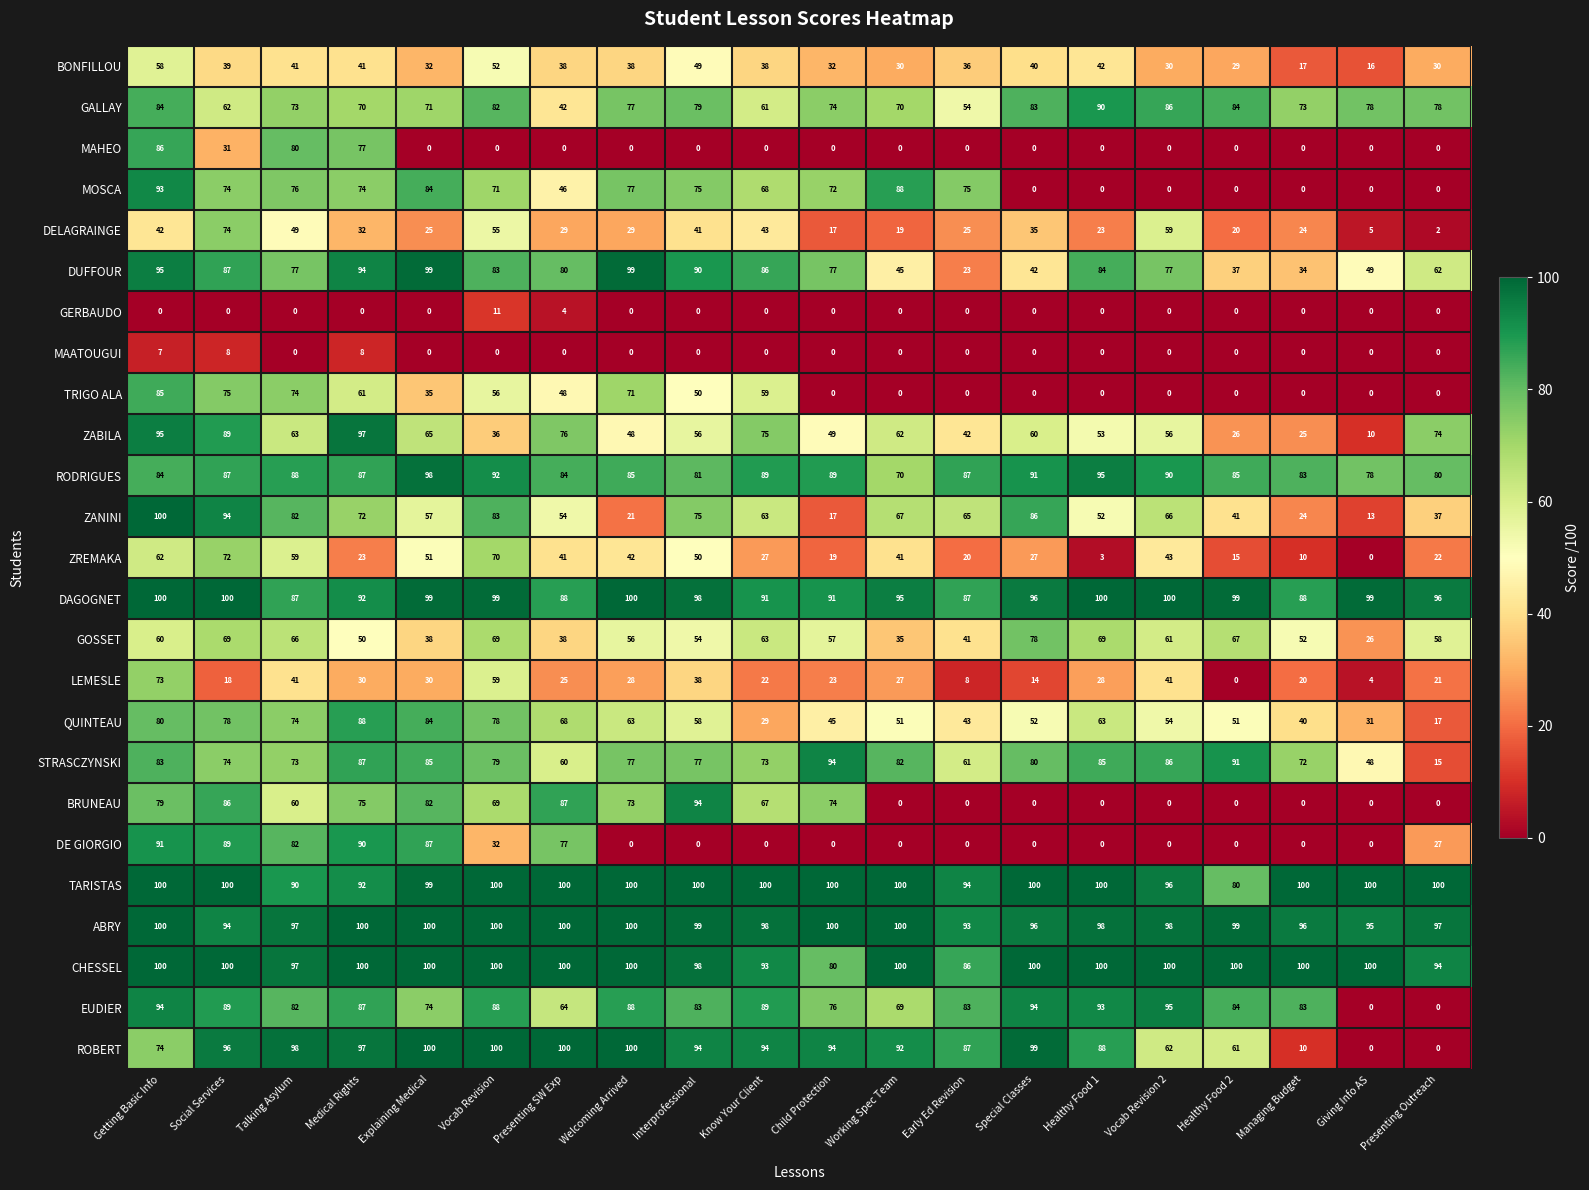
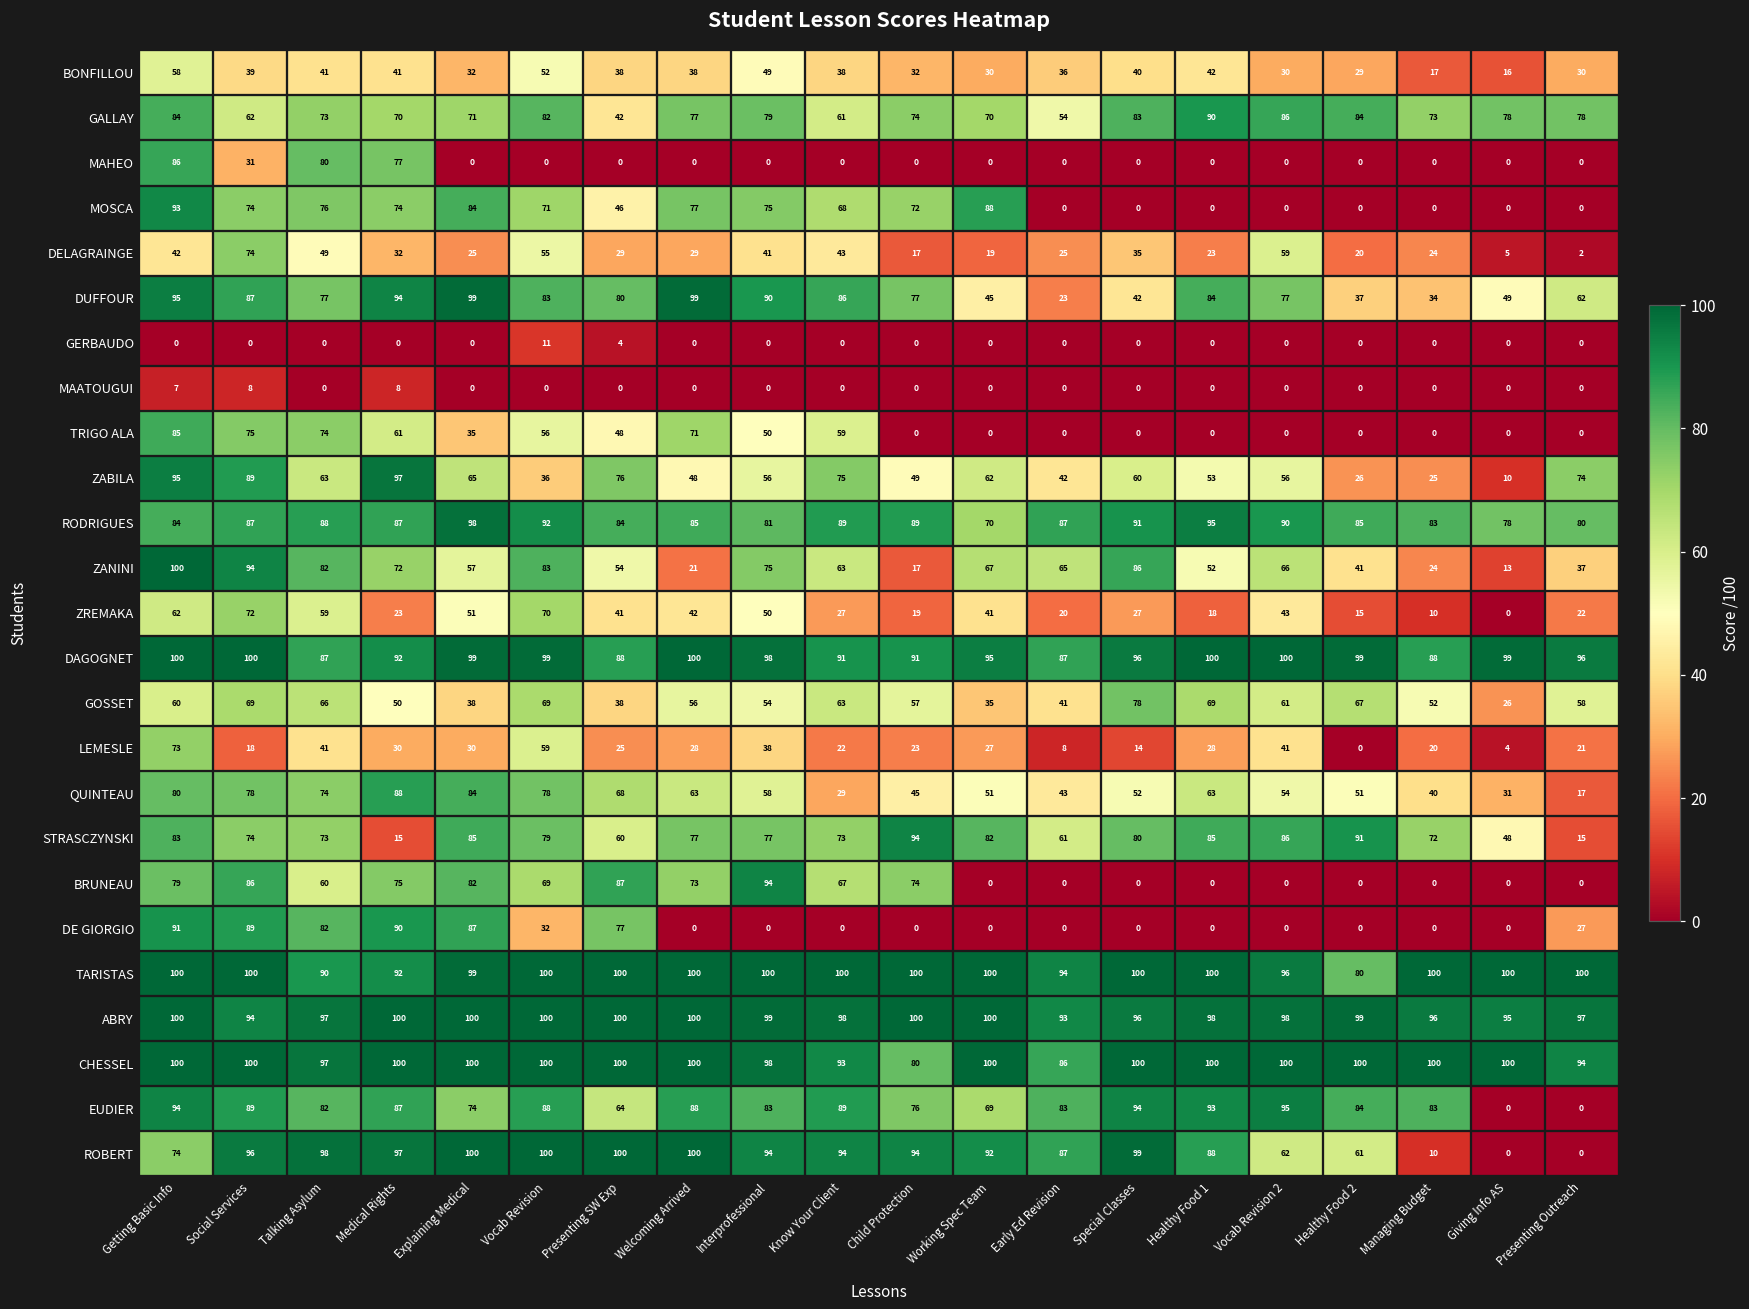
  {
    "MOSCA": {
      "Getting Basic Info": 93,
      "Social Services": 74,
      "Talking Asylum": 76,
      "Medical Rights": 74,
      "Explaining Medical": 84,
      "Vocab Revision": 71,
      "Presenting SW Exp": 46,
      "Welcoming Arrived": 77,
      "Interprofessional": 75,
      "Know Your Client": 68,
      "Child Protection": 72,
      "Working Spec Team": 88,
-     "Early Ed Revision": 75,
+     "Early Ed Revision": 0,
      "Special Classes": 0,
      "Healthy Food 1": 0,
      "Vocab Revision 2": 0,
      "Healthy Food 2": 0,
      "Managing Budget": 0,
      "Giving Info AS": 0,
      "Presenting Outreach": 0
    },
    "ZREMAKA": {
      "Getting Basic Info": 62,
      "Social Services": 72,
      "Talking Asylum": 59,
      "Medical Rights": 23,
      "Explaining Medical": 51,
      "Vocab Revision": 70,
      "Presenting SW Exp": 41,
      "Welcoming Arrived": 42,
      "Interprofessional": 50,
      "Know Your Client": 27,
      "Child Protection": 19,
      "Working Spec Team": 41,
      "Early Ed Revision": 20,
      "Special Classes": 27,
-     "Healthy Food 1": 3,
+     "Healthy Food 1": 18,
      "Vocab Revision 2": 43,
      "Healthy Food 2": 15,
      "Managing Budget": 10,
      "Giving Info AS": 0,
      "Presenting Outreach": 22
    },
    "STRASCZYNSKI": {
      "Getting Basic Info": 83,
      "Social Services": 74,
      "Talking Asylum": 73,
-     "Medical Rights": 87,
+     "Medical Rights": 15,
      "Explaining Medical": 85,
      "Vocab Revision": 79,
      "Presenting SW Exp": 60,
      "Welcoming Arrived": 77,
      "Interprofessional": 77,
      "Know Your Client": 73,
      "Child Protection": 94,
      "Working Spec Team": 82,
      "Early Ed Revision": 61,
      "Special Classes": 80,
      "Healthy Food 1": 85,
      "Vocab Revision 2": 86,
      "Healthy Food 2": 91,
      "Managing Budget": 72,
      "Giving Info AS": 48,
      "Presenting Outreach": 15
    }
  }
